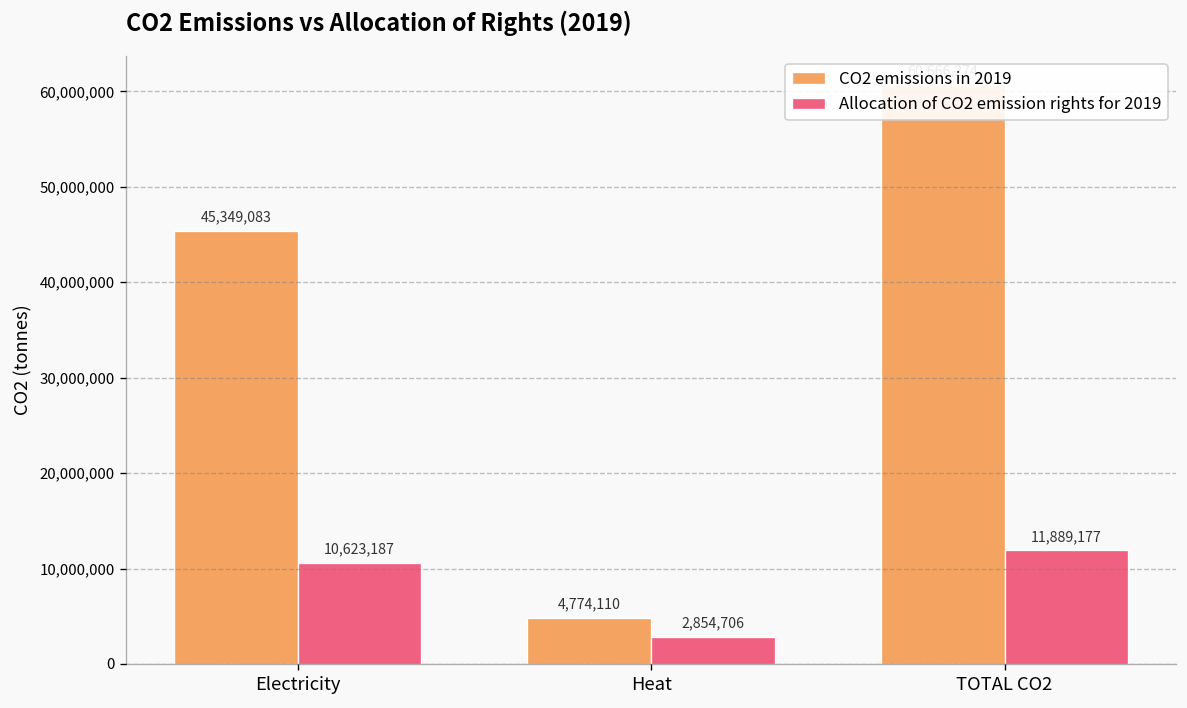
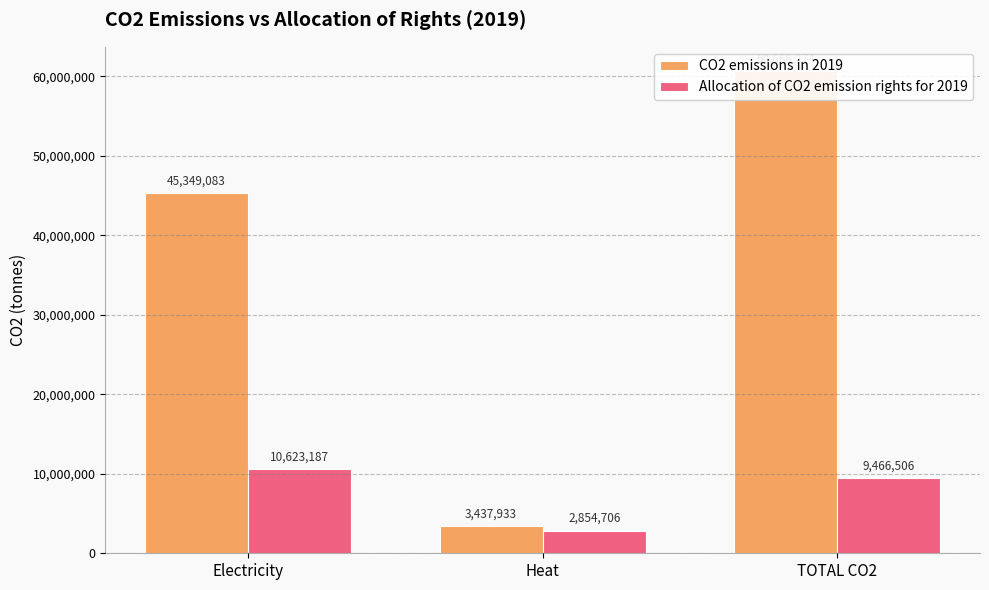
  {
    "CO2 emissions in 2019": {
      "Electricity": "45,349,083",
-     "Heat": "4,774,110"
+     "Heat": "3,437,933"
    },
    "Allocation of CO2 emission rights for 2019": {
      "Electricity": "10,623,187",
      "Heat": "2,854,706",
-     "TOTAL CO2": "11,889,177"
+     "TOTAL CO2": "9,466,506"
    }
  }
